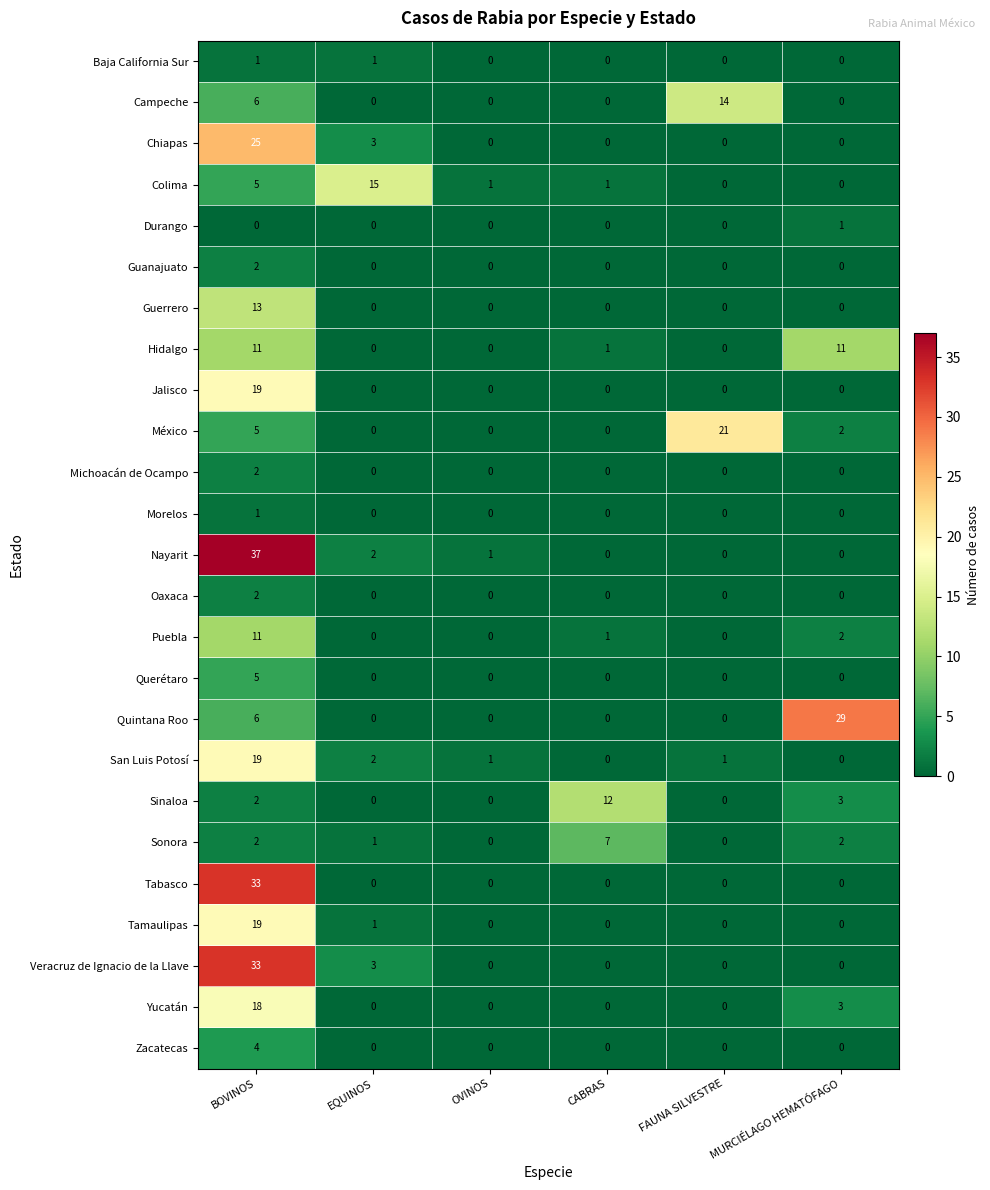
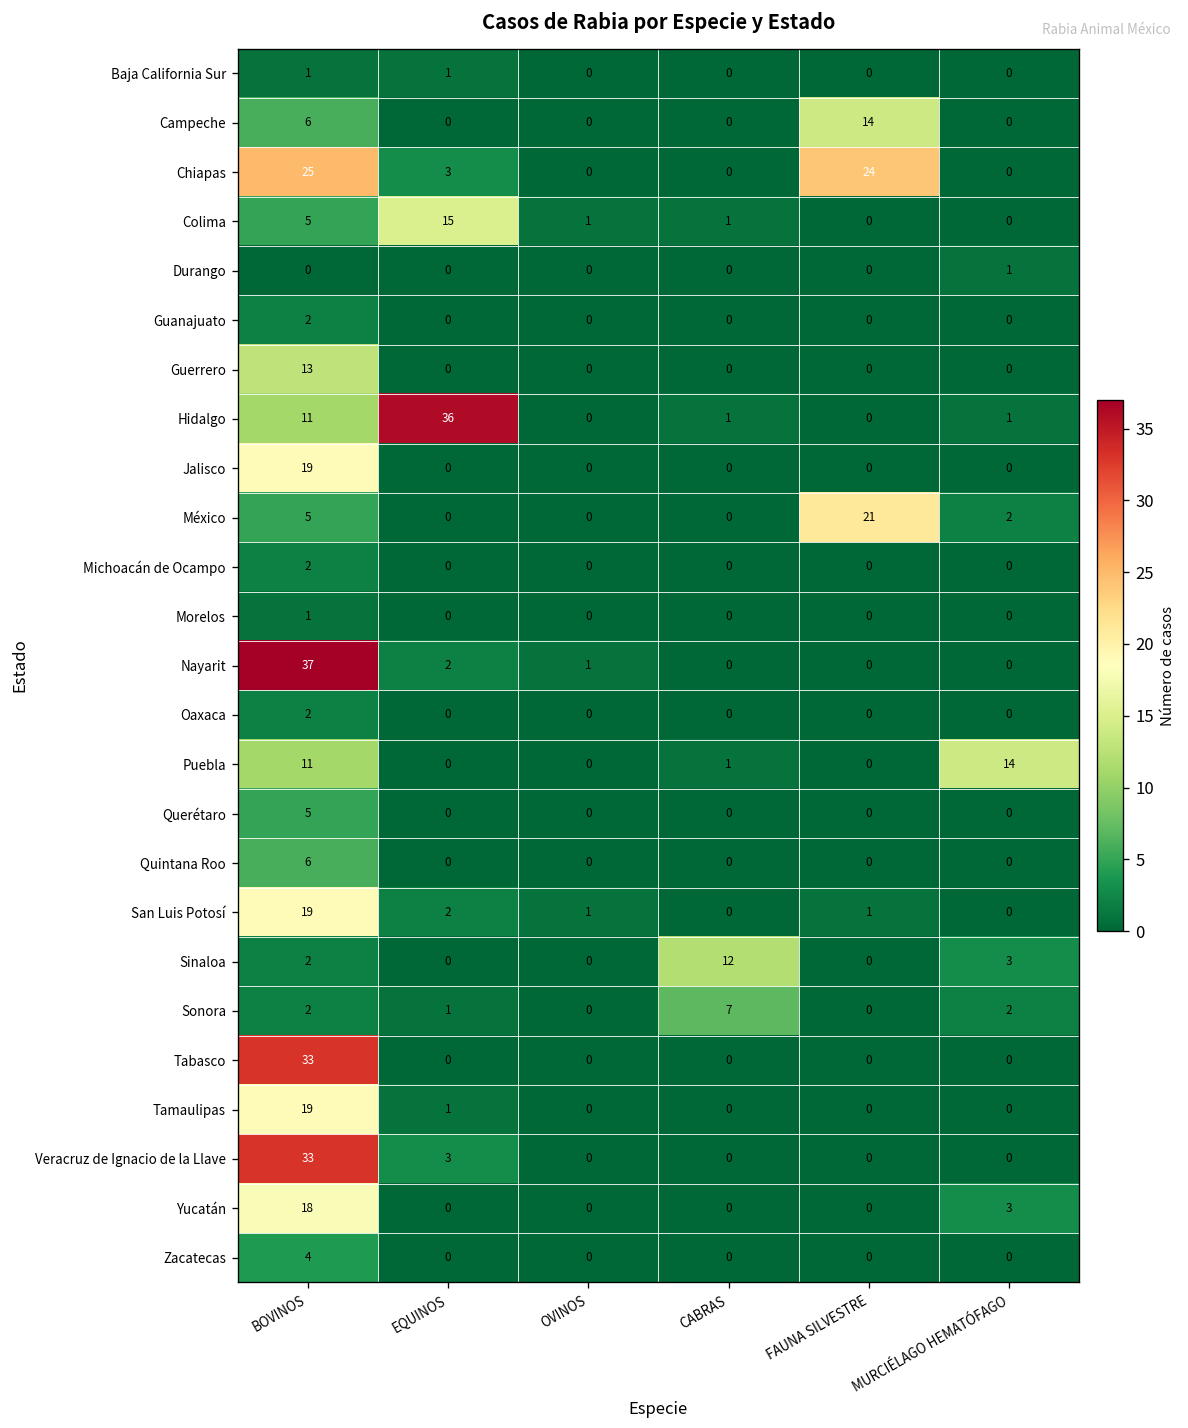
  {
    "Baja California Sur": {
      "BOVINOS": 1,
      "EQUINOS": 1,
      "OVINOS": 0,
      "CABRAS": 0,
      "FAUNA SILVESTRE": 0,
      "MURCIÉLAGO HEMATÓFAGO": 0
    },
    "Campeche": {
      "BOVINOS": 6,
      "EQUINOS": 0,
      "OVINOS": 0,
      "CABRAS": 0,
      "FAUNA SILVESTRE": 14,
      "MURCIÉLAGO HEMATÓFAGO": 0
    },
    "Chiapas": {
      "BOVINOS": 25,
      "EQUINOS": 3,
      "OVINOS": 0,
      "CABRAS": 0,
-     "FAUNA SILVESTRE": 0,
+     "FAUNA SILVESTRE": 24,
      "MURCIÉLAGO HEMATÓFAGO": 0
    },
    "Colima": {
      "BOVINOS": 5,
      "EQUINOS": 15,
      "OVINOS": 1,
      "CABRAS": 1,
      "FAUNA SILVESTRE": 0,
      "MURCIÉLAGO HEMATÓFAGO": 0
    },
    "Durango": {
      "BOVINOS": 0,
      "EQUINOS": 0,
      "OVINOS": 0,
      "CABRAS": 0,
      "FAUNA SILVESTRE": 0,
      "MURCIÉLAGO HEMATÓFAGO": 1
    },
    "Guanajuato": {
      "BOVINOS": 2,
      "EQUINOS": 0,
      "OVINOS": 0,
      "CABRAS": 0,
      "FAUNA SILVESTRE": 0,
      "MURCIÉLAGO HEMATÓFAGO": 0
    },
    "Guerrero": {
      "BOVINOS": 13,
      "EQUINOS": 0,
      "OVINOS": 0,
      "CABRAS": 0,
      "FAUNA SILVESTRE": 0,
      "MURCIÉLAGO HEMATÓFAGO": 0
    },
    "Hidalgo": {
      "BOVINOS": 11,
-     "EQUINOS": 0,
+     "EQUINOS": 36,
      "OVINOS": 0,
      "CABRAS": 1,
      "FAUNA SILVESTRE": 0,
-     "MURCIÉLAGO HEMATÓFAGO": 11
+     "MURCIÉLAGO HEMATÓFAGO": 1
    },
    "Jalisco": {
      "BOVINOS": 19,
      "EQUINOS": 0,
      "OVINOS": 0,
      "CABRAS": 0,
      "FAUNA SILVESTRE": 0,
      "MURCIÉLAGO HEMATÓFAGO": 0
    },
    "México": {
      "BOVINOS": 5,
      "EQUINOS": 0,
      "OVINOS": 0,
      "CABRAS": 0,
      "FAUNA SILVESTRE": 21,
      "MURCIÉLAGO HEMATÓFAGO": 2
    },
    "Michoacán de Ocampo": {
      "BOVINOS": 2,
      "EQUINOS": 0,
      "OVINOS": 0,
      "CABRAS": 0,
      "FAUNA SILVESTRE": 0,
      "MURCIÉLAGO HEMATÓFAGO": 0
    },
    "Morelos": {
      "BOVINOS": 1,
      "EQUINOS": 0,
      "OVINOS": 0,
      "CABRAS": 0,
      "FAUNA SILVESTRE": 0,
      "MURCIÉLAGO HEMATÓFAGO": 0
    },
    "Nayarit": {
      "BOVINOS": 37,
      "EQUINOS": 2,
      "OVINOS": 1,
      "CABRAS": 0,
      "FAUNA SILVESTRE": 0,
      "MURCIÉLAGO HEMATÓFAGO": 0
    },
    "Oaxaca": {
      "BOVINOS": 2,
      "EQUINOS": 0,
      "OVINOS": 0,
      "CABRAS": 0,
      "FAUNA SILVESTRE": 0,
      "MURCIÉLAGO HEMATÓFAGO": 0
    },
    "Puebla": {
      "BOVINOS": 11,
      "EQUINOS": 0,
      "OVINOS": 0,
      "CABRAS": 1,
      "FAUNA SILVESTRE": 0,
-     "MURCIÉLAGO HEMATÓFAGO": 2
+     "MURCIÉLAGO HEMATÓFAGO": 14
    },
    "Querétaro": {
      "BOVINOS": 5,
      "EQUINOS": 0,
      "OVINOS": 0,
      "CABRAS": 0,
      "FAUNA SILVESTRE": 0,
      "MURCIÉLAGO HEMATÓFAGO": 0
    },
    "Quintana Roo": {
      "BOVINOS": 6,
      "EQUINOS": 0,
      "OVINOS": 0,
      "CABRAS": 0,
      "FAUNA SILVESTRE": 0,
-     "MURCIÉLAGO HEMATÓFAGO": 29
+     "MURCIÉLAGO HEMATÓFAGO": 0
    },
    "San Luis Potosí": {
      "BOVINOS": 19,
      "EQUINOS": 2,
      "OVINOS": 1,
      "CABRAS": 0,
      "FAUNA SILVESTRE": 1,
      "MURCIÉLAGO HEMATÓFAGO": 0
    },
    "Sinaloa": {
      "BOVINOS": 2,
      "EQUINOS": 0,
      "OVINOS": 0,
      "CABRAS": 12,
      "FAUNA SILVESTRE": 0,
      "MURCIÉLAGO HEMATÓFAGO": 3
    },
    "Sonora": {
      "BOVINOS": 2,
      "EQUINOS": 1,
      "OVINOS": 0,
      "CABRAS": 7,
      "FAUNA SILVESTRE": 0,
      "MURCIÉLAGO HEMATÓFAGO": 2
    },
    "Tabasco": {
      "BOVINOS": 33,
      "EQUINOS": 0,
      "OVINOS": 0,
      "CABRAS": 0,
      "FAUNA SILVESTRE": 0,
      "MURCIÉLAGO HEMATÓFAGO": 0
    },
    "Tamaulipas": {
      "BOVINOS": 19,
      "EQUINOS": 1,
      "OVINOS": 0,
      "CABRAS": 0,
      "FAUNA SILVESTRE": 0,
      "MURCIÉLAGO HEMATÓFAGO": 0
    },
    "Veracruz de Ignacio de la Llave": {
      "BOVINOS": 33,
      "EQUINOS": 3,
      "OVINOS": 0,
      "CABRAS": 0,
      "FAUNA SILVESTRE": 0,
      "MURCIÉLAGO HEMATÓFAGO": 0
    },
    "Yucatán": {
      "BOVINOS": 18,
      "EQUINOS": 0,
      "OVINOS": 0,
      "CABRAS": 0,
      "FAUNA SILVESTRE": 0,
      "MURCIÉLAGO HEMATÓFAGO": 3
    },
    "Zacatecas": {
      "BOVINOS": 4,
      "EQUINOS": 0,
      "OVINOS": 0,
      "CABRAS": 0,
      "FAUNA SILVESTRE": 0,
      "MURCIÉLAGO HEMATÓFAGO": 0
    }
  }
